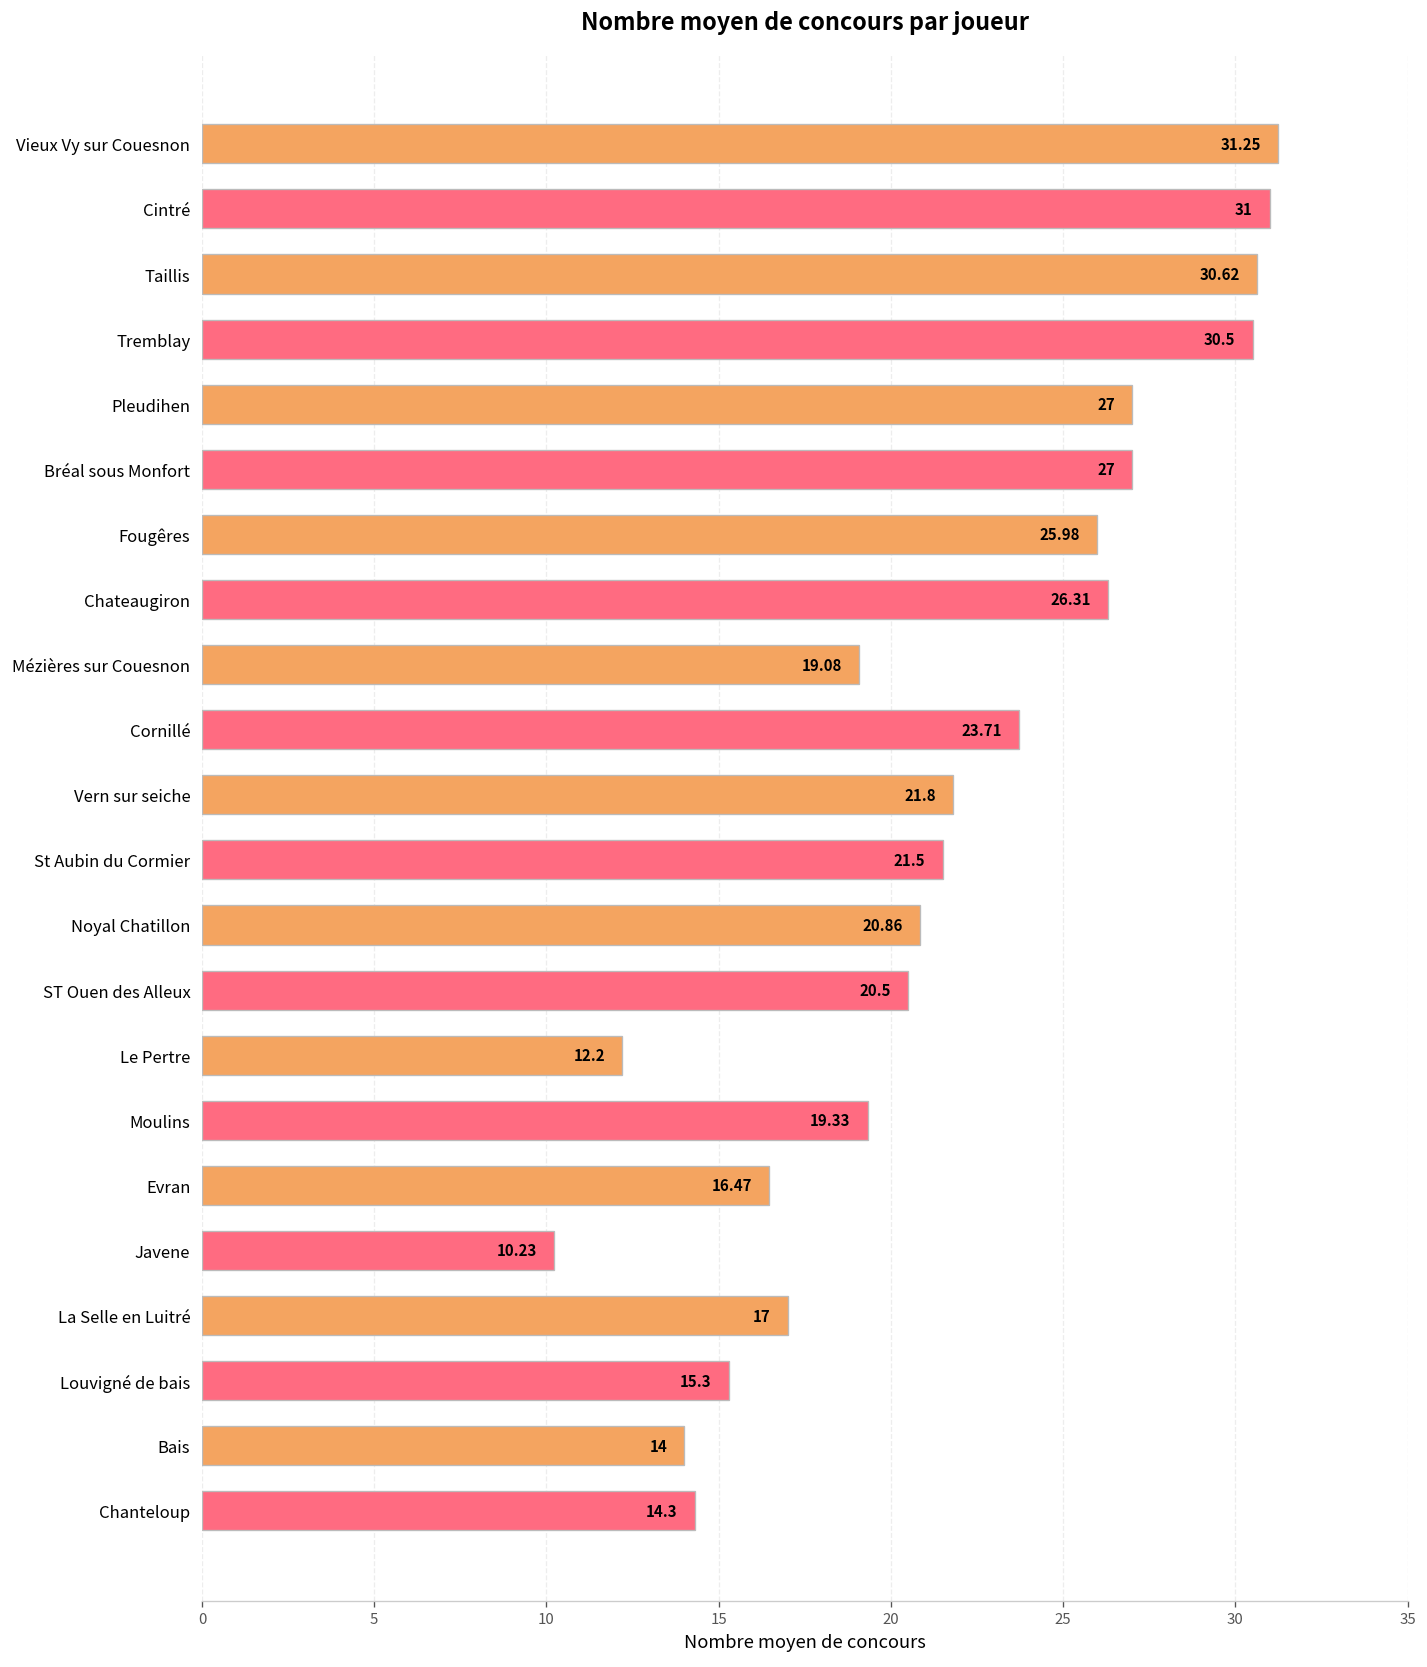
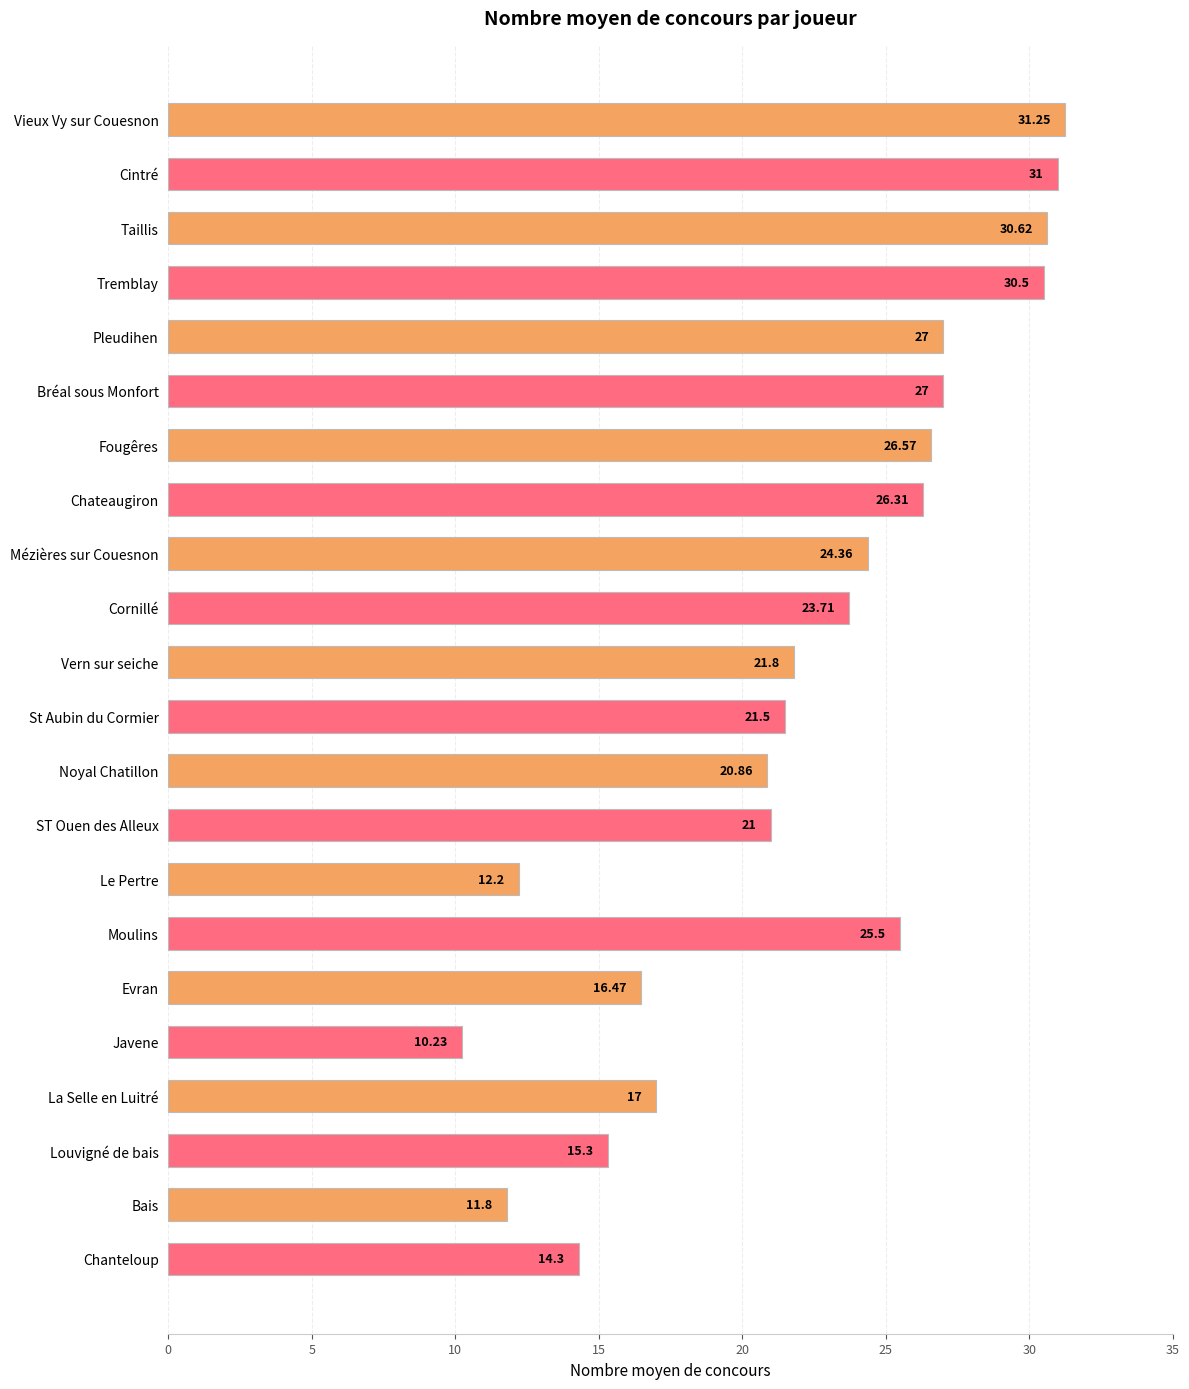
  {
    "Vieux Vy sur Couesnon": 31.25,
    "Cintré": 31,
    "Taillis": 30.62,
    "Tremblay": 30.5,
    "Pleudihen": 27,
    "Bréal sous Monfort": 27,
-   "Fougêres": 25.98,
+   "Fougêres": 26.57,
    "Chateaugiron": 26.31,
-   "Mézières sur Couesnon": 19.08,
+   "Mézières sur Couesnon": 24.36,
    "Cornillé": 23.71,
    "Vern sur seiche": 21.8,
    "St Aubin du Cormier": 21.5,
    "Noyal Chatillon": 20.86,
-   "ST Ouen des Alleux": 20.5,
+   "ST Ouen des Alleux": 21,
    "Le Pertre": 12.2,
-   "Moulins": 19.33,
+   "Moulins": 25.5,
    "Evran": 16.47,
    "Javene": 10.23,
    "La Selle en Luitré": 17,
    "Louvigné de bais": 15.3,
-   "Bais": 14,
+   "Bais": 11.8,
    "Chanteloup": 14.3
  }
